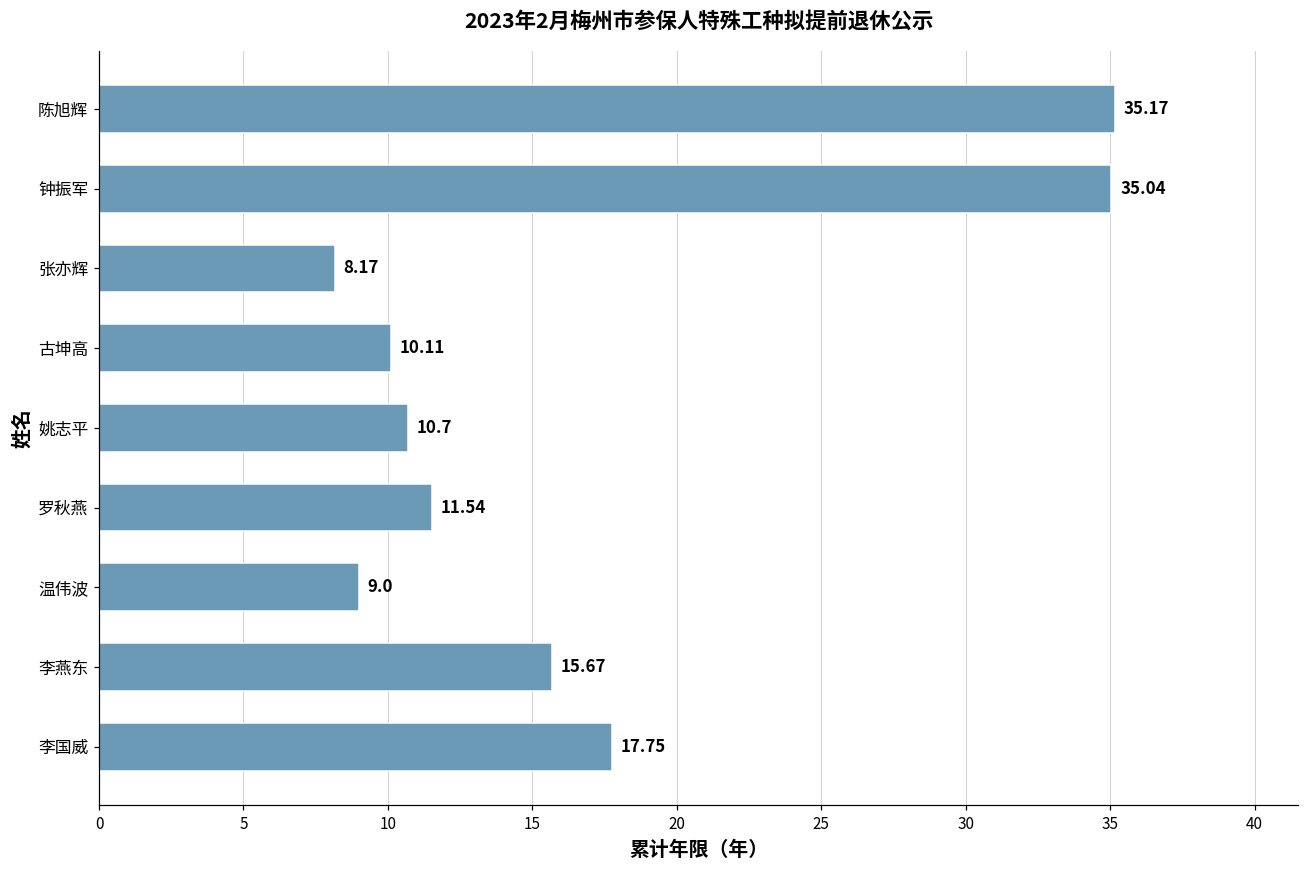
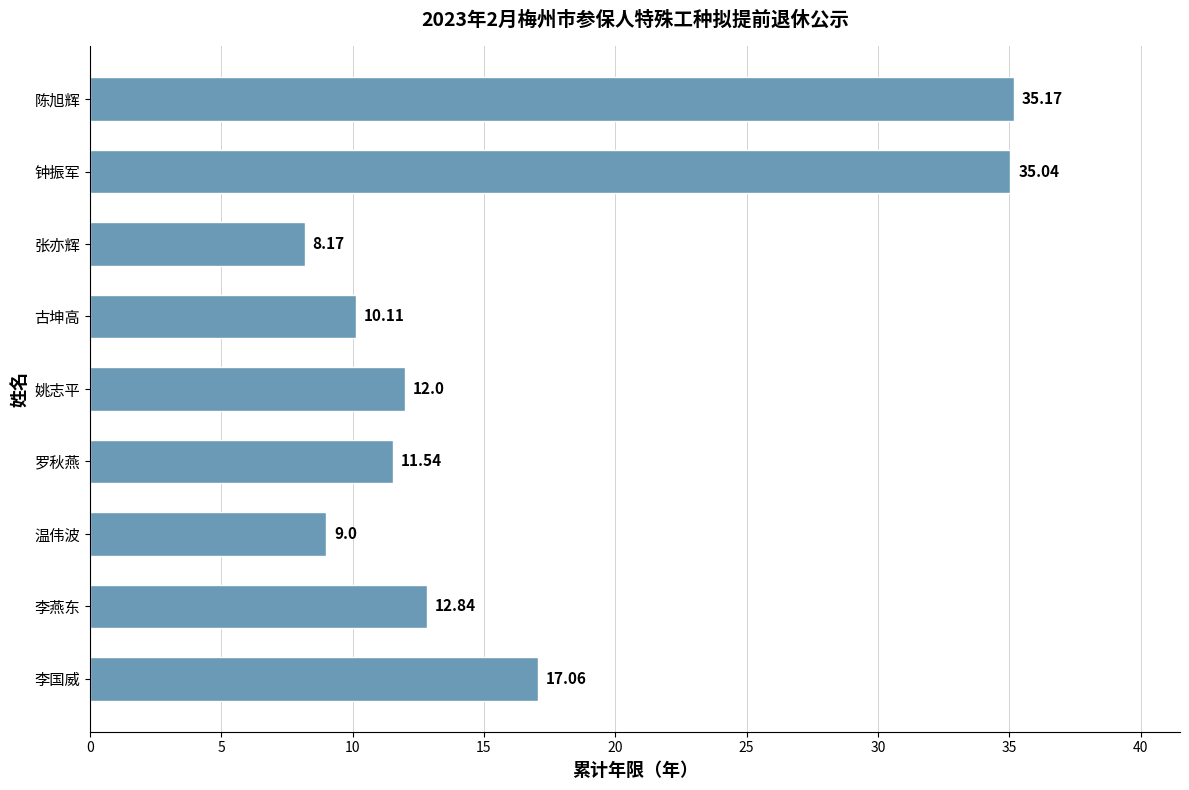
  {
    "陈旭辉": 35.17,
    "钟振军": 35.04,
    "张亦辉": 8.17,
    "古坤高": 10.11,
-   "姚志平": 10.7,
+   "姚志平": 12.0,
    "罗秋燕": 11.54,
    "温伟波": 9.0,
-   "李燕东": 15.67,
-   "李国威": 17.75
+   "李燕东": 12.84,
+   "李国威": 17.06
  }
